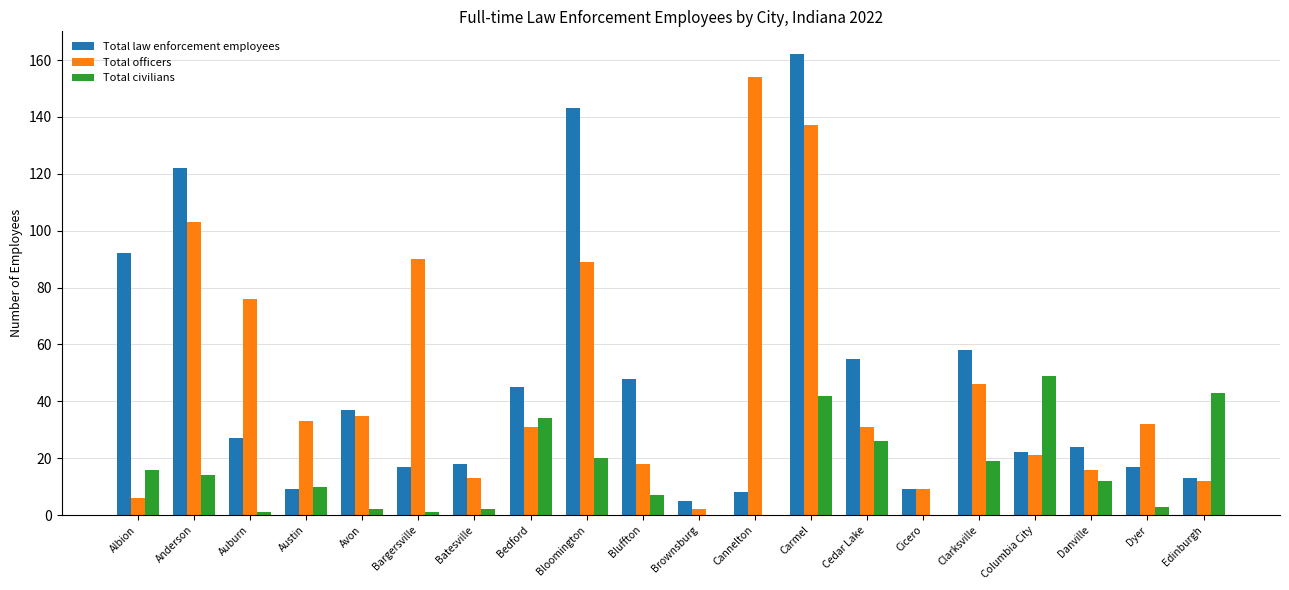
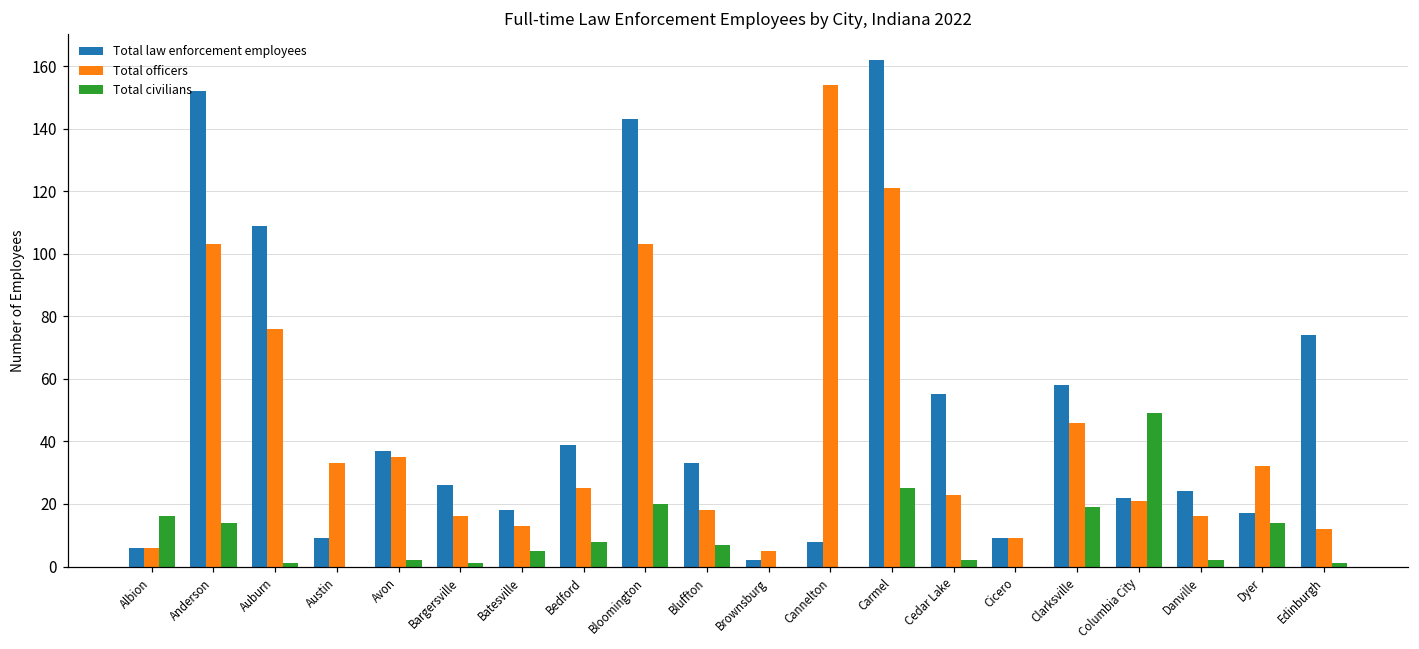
  {
    "Total law enforcement employees": {
-     "Albion": 92,
-     "Anderson": 122,
-     "Auburn": 27,
+     "Albion": 6,
+     "Anderson": 152,
+     "Auburn": 109,
      "Austin": 9,
      "Avon": 37,
-     "Bargersville": 17,
+     "Bargersville": 26,
      "Batesville": 18,
-     "Bedford": 45,
+     "Bedford": 39,
      "Bloomington": 143,
-     "Bluffton": 48,
-     "Brownsburg": 5,
+     "Bluffton": 33,
+     "Brownsburg": 2,
      "Cannelton": 8,
      "Carmel": 162,
      "Cedar Lake": 55,
      "Cicero": 9,
      "Clarksville": 58,
      "Columbia City": 22,
      "Danville": 24,
      "Dyer": 17,
-     "Edinburgh": 13
+     "Edinburgh": 74
    },
    "Total officers": {
      "Albion": 6,
      "Anderson": 103,
      "Auburn": 76,
      "Austin": 33,
      "Avon": 35,
-     "Bargersville": 90,
+     "Bargersville": 16,
      "Batesville": 13,
-     "Bedford": 31,
-     "Bloomington": 89,
+     "Bedford": 25,
+     "Bloomington": 103,
      "Bluffton": 18,
-     "Brownsburg": 2,
+     "Brownsburg": 5,
      "Cannelton": 154,
-     "Carmel": 137,
-     "Cedar Lake": 31,
+     "Carmel": 121,
+     "Cedar Lake": 23,
      "Cicero": 9,
      "Clarksville": 46,
      "Columbia City": 21,
      "Danville": 16,
      "Dyer": 32,
      "Edinburgh": 12
    },
    "Total civilians": {
      "Albion": 16,
      "Anderson": 14,
      "Auburn": 1,
-     "Austin": 10,
+     "Austin": 0,
      "Avon": 2,
      "Bargersville": 1,
-     "Batesville": 2,
-     "Bedford": 34,
+     "Batesville": 5,
+     "Bedford": 8,
      "Bloomington": 20,
      "Bluffton": 7,
      "Brownsburg": 0,
      "Cannelton": 0,
-     "Carmel": 42,
-     "Cedar Lake": 26,
+     "Carmel": 25,
+     "Cedar Lake": 2,
      "Cicero": 0,
      "Clarksville": 19,
      "Columbia City": 49,
-     "Danville": 12,
-     "Dyer": 3,
-     "Edinburgh": 43
+     "Danville": 2,
+     "Dyer": 14,
+     "Edinburgh": 1
    }
  }
